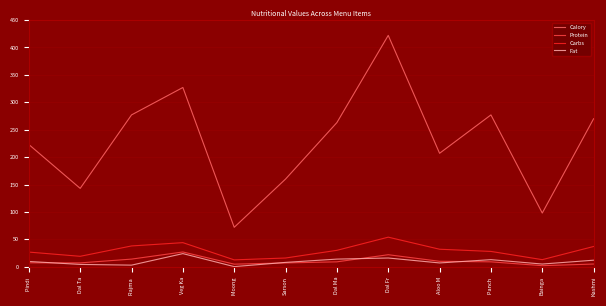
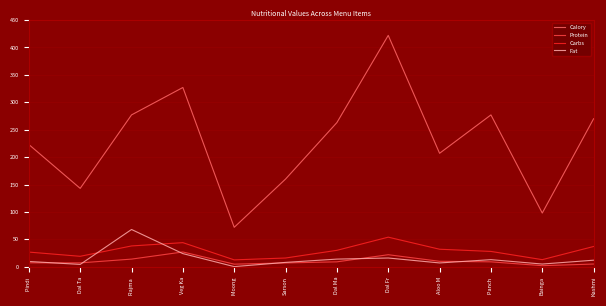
  {
    "Fat": {
-     "Rajma": 0,
+     "Rajma": 70,
      "Dal Ma": 10,
      "Dal Fr": 20,
      "Kashmi": 10
    }
  }
